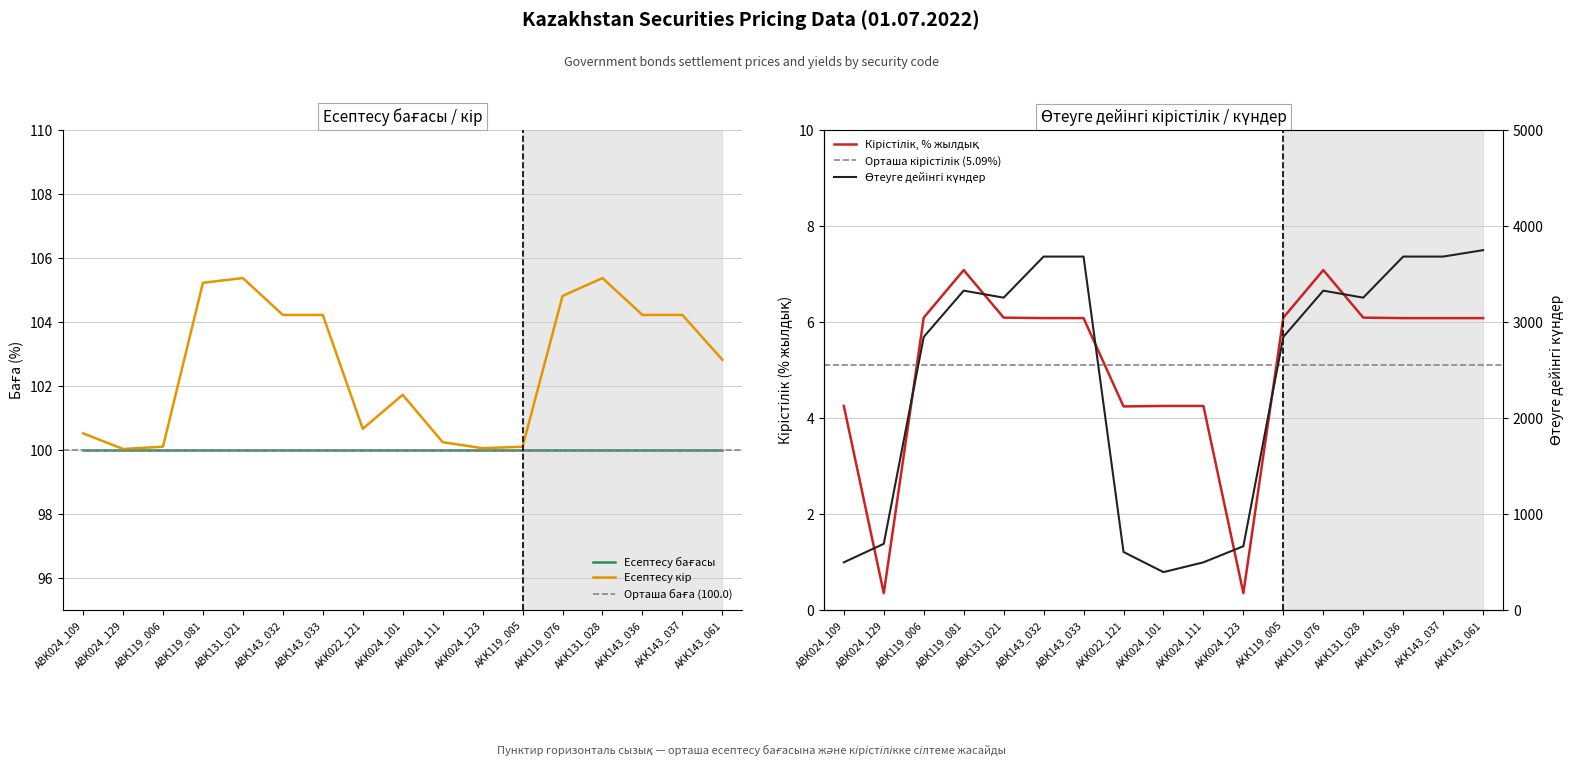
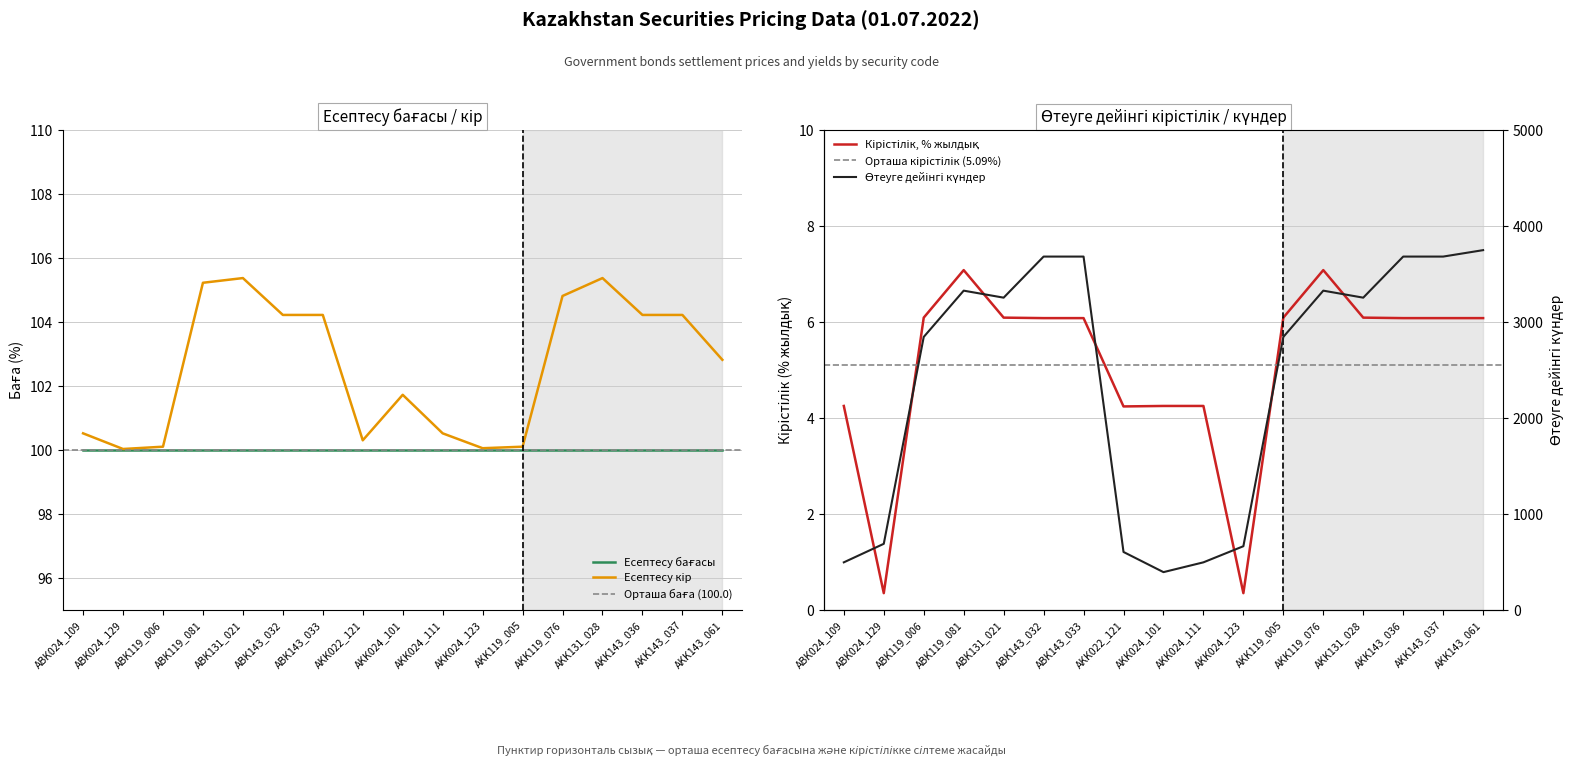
  {
    "Есептесу бағасы / кір": {
      "Есептесу бағасы": {
        "ABK024_109": 100.0,
        "ABK119_006": 100.0,
        "ABK119_081": 100.0,
        "ABK131_021": 100.0,
        "ABK143_032": 100.0,
        "ABK143_033": 100.0,
        "AKK022_121": 100.0,
        "AKK024_101": 100.0,
        "AKK024_111": 100.0,
        "AKK119_005": 100.0,
        "AKK119_076": 100.0,
        "AKK131_028": 100.0,
        "AKK143_036": 100.0,
        "AKK143_037": 100.0,
        "AKK143_061": 100.0
      },
      "Есептесу кір": {
        "ABK024_109": 100.5,
        "ABK119_006": 100.1,
        "ABK119_081": 105.2,
        "ABK131_021": 105.4,
        "ABK143_032": 104.2,
        "ABK143_033": 104.2,
-       "AKK022_121": 100.7,
+       "AKK022_121": 100.3,
        "AKK024_101": 101.7,
-       "AKK024_111": 100.2,
+       "AKK024_111": 100.5,
        "AKK119_005": 100.1,
        "AKK119_076": 104.8,
        "AKK131_028": 105.4,
        "AKK143_036": 104.2,
        "AKK143_037": 104.2,
        "AKK143_061": 102.8
      }
    }
  }
